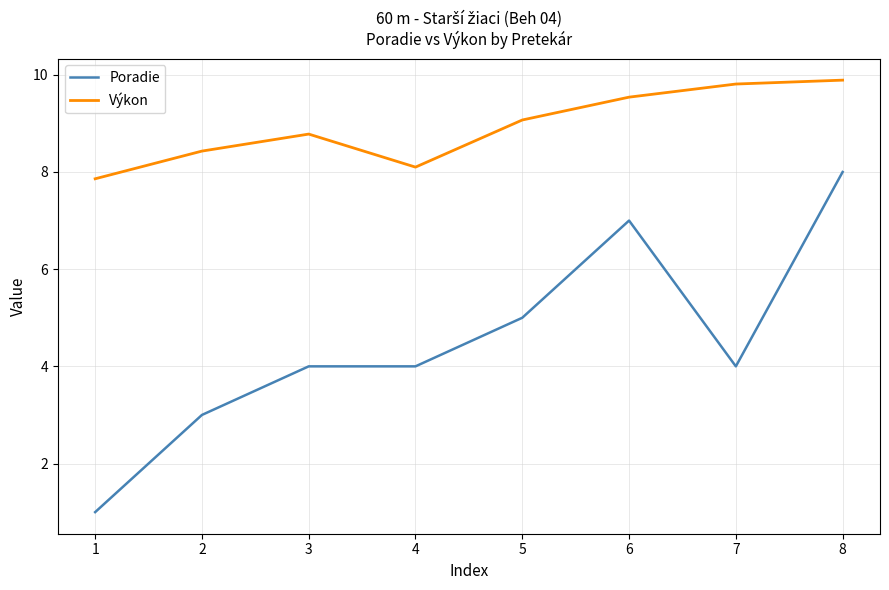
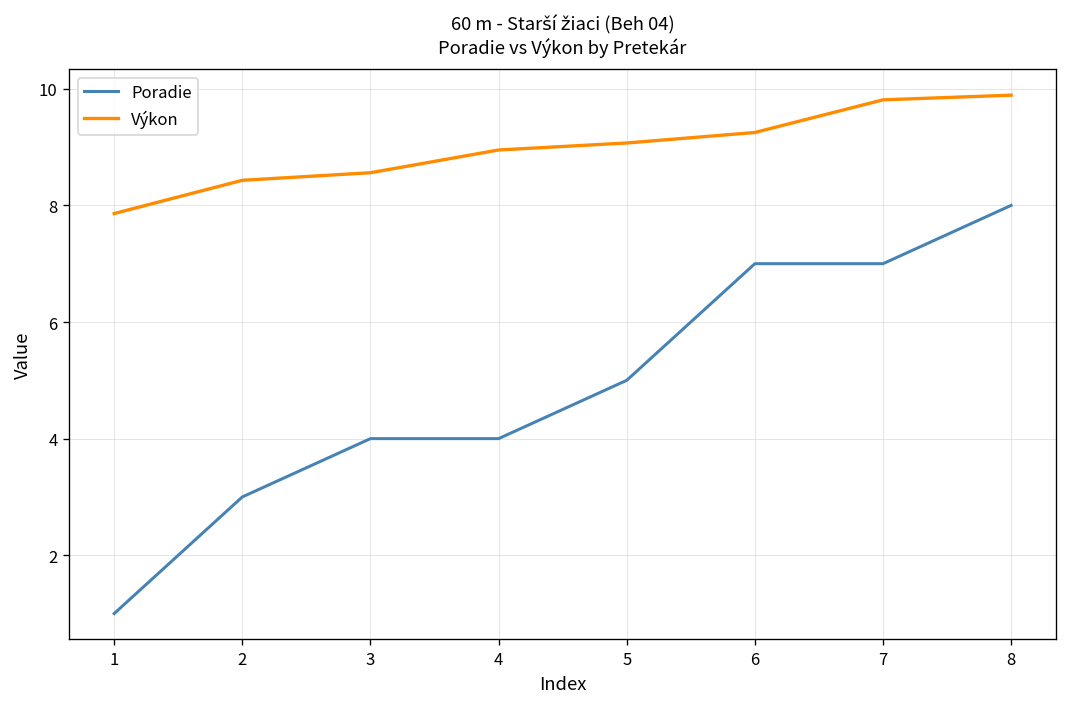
  {
    "Poradie": {
      "1": 1,
      "2": 3,
      "3": 4,
      "4": 4,
      "5": 5,
      "6": 7,
-     "7": 4,
+     "7": 7,
      "8": 8
    },
    "Výkon": {
      "1": 7.9,
      "2": 8.4,
-     "3": 8.8,
-     "4": 8.1,
+     "3": 8.6,
+     "4": 9.0,
      "5": 9.1,
-     "6": 9.5,
+     "6": 9.3,
      "7": 9.8,
      "8": 9.9
    }
  }
